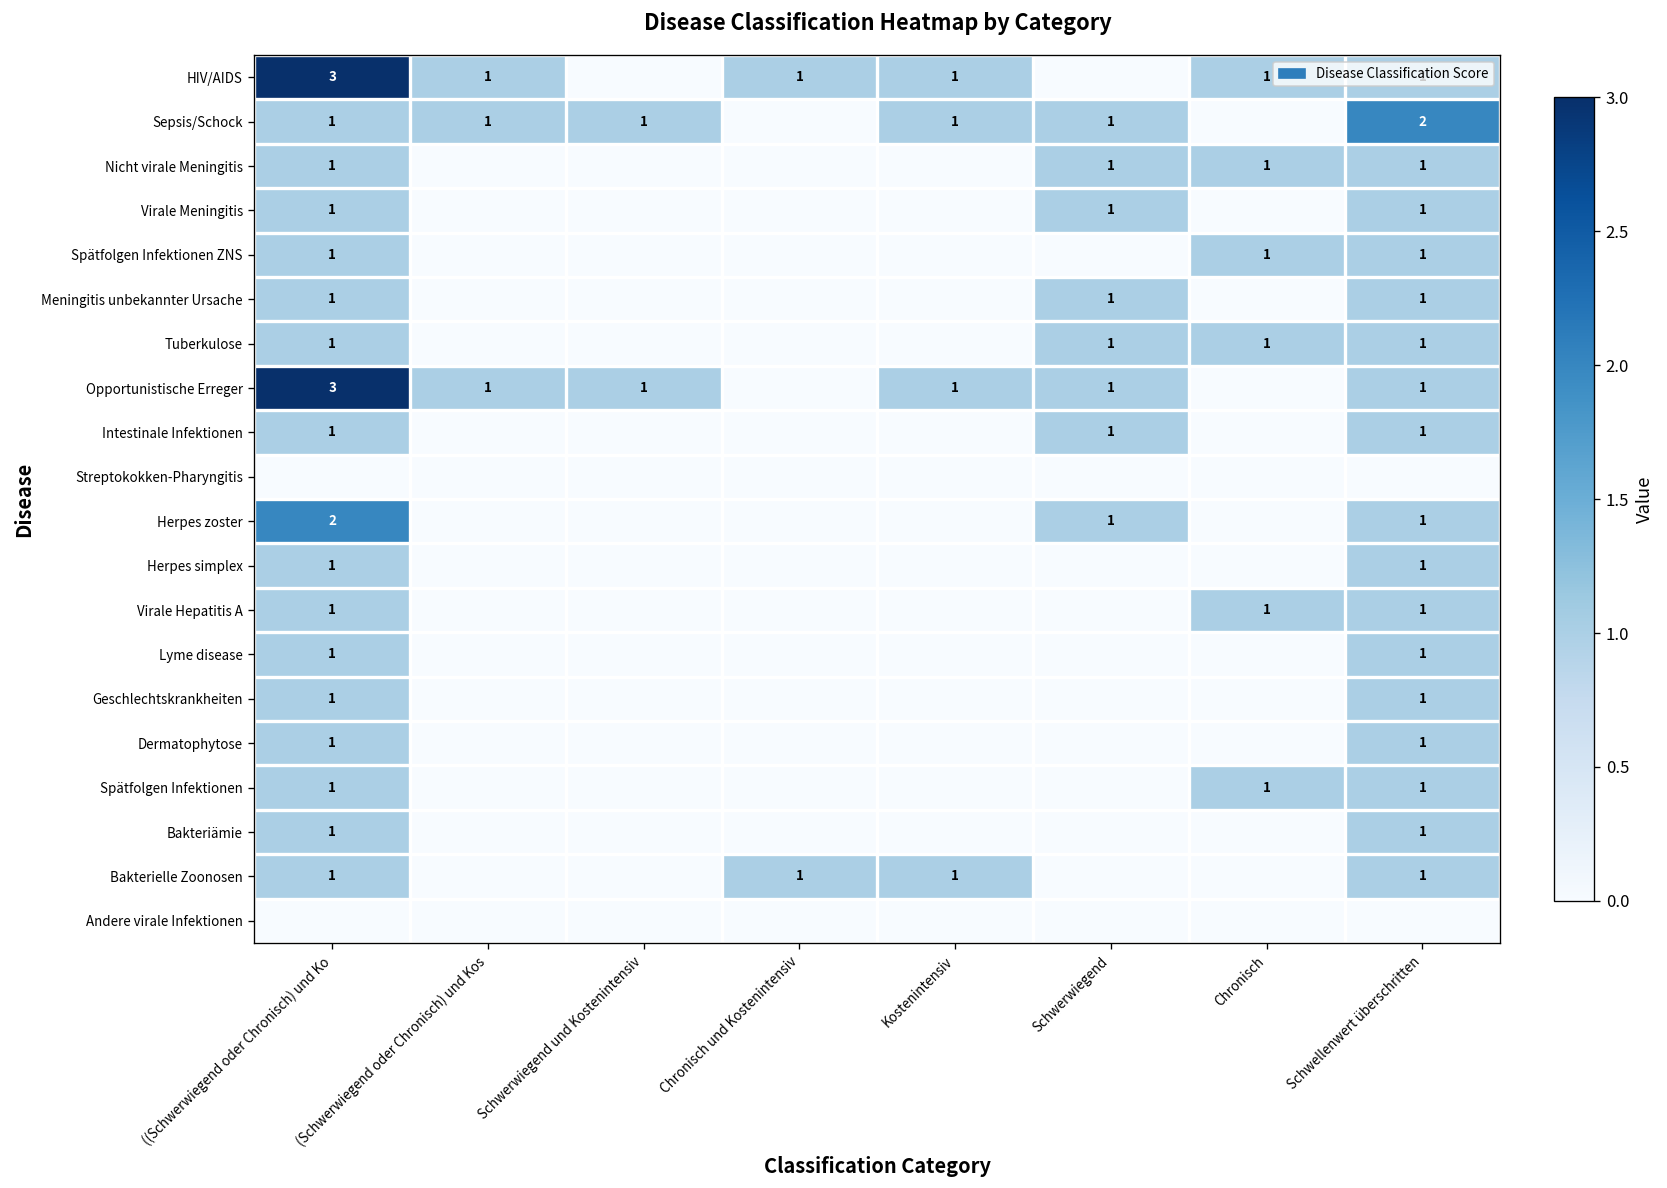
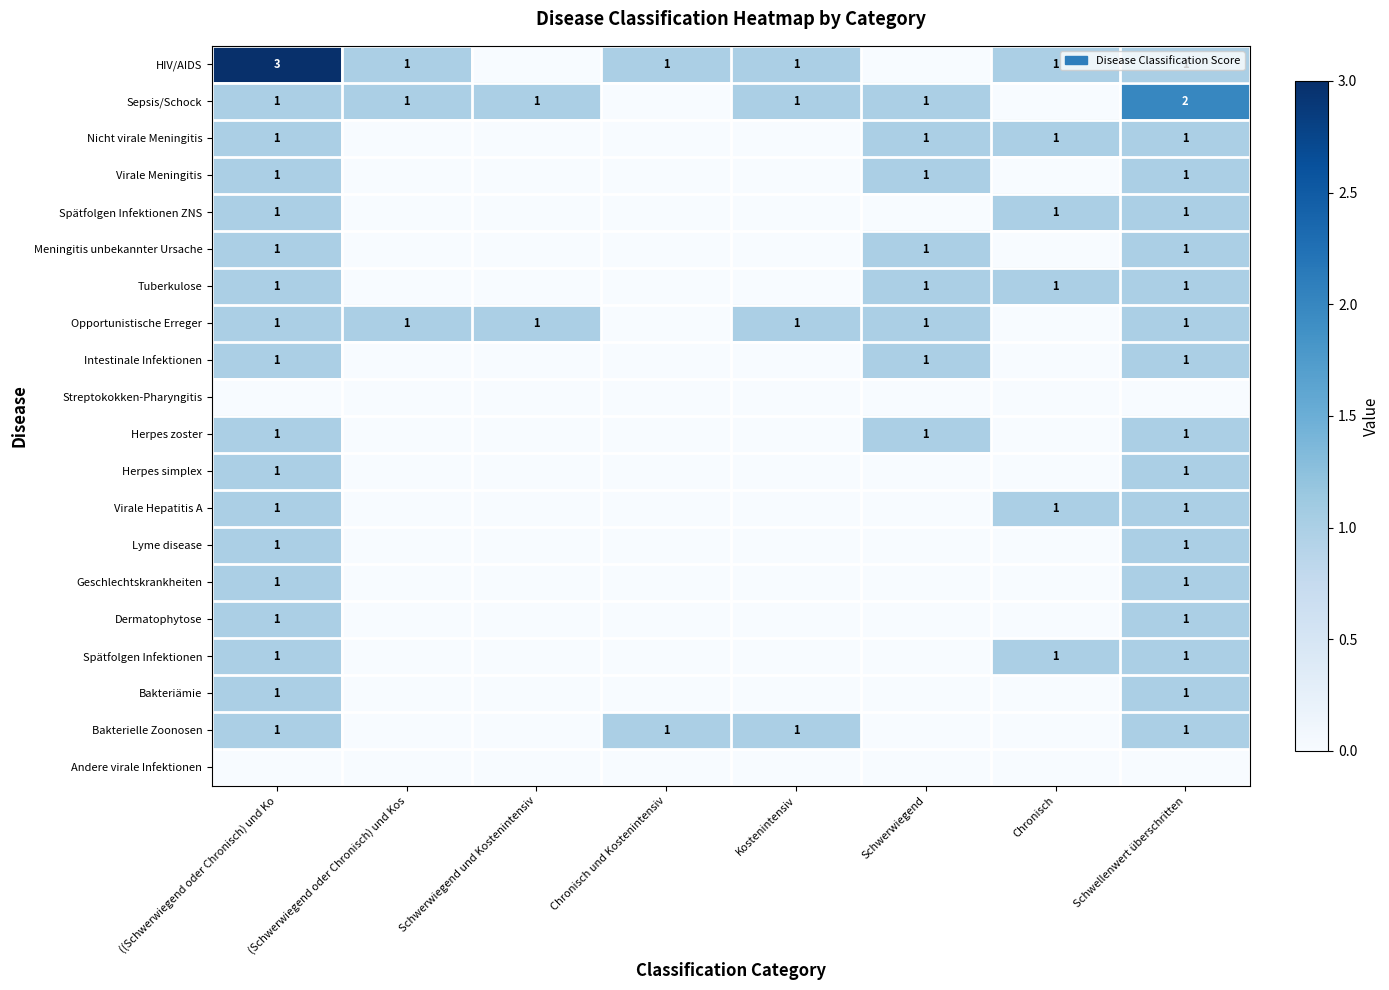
  {
    "HIV/AIDS": {
      "((Schwerwiegend oder Chronisch) und Ko": 3,
      "(Schwerwiegend oder Chronisch) und Kos": 1,
      "Chronisch und Kostenintensiv": 1,
      "Kostenintensiv": 1,
      "Chronisch": 1
    },
    "Sepsis/Schock": {
      "((Schwerwiegend oder Chronisch) und Ko": 1,
      "(Schwerwiegend oder Chronisch) und Kos": 1,
      "Schwerwiegend und Kostenintensiv": 1,
      "Kostenintensiv": 1,
      "Schwerwiegend": 1,
      "Schwellenwert überschritten": 2
    },
    "Nicht virale Meningitis": {
      "((Schwerwiegend oder Chronisch) und Ko": 1,
      "Schwerwiegend": 1,
      "Chronisch": 1,
      "Schwellenwert überschritten": 1
    },
    "Virale Meningitis": {
      "((Schwerwiegend oder Chronisch) und Ko": 1,
      "Schwerwiegend": 1,
      "Schwellenwert überschritten": 1
    },
    "Spätfolgen Infektionen ZNS": {
      "((Schwerwiegend oder Chronisch) und Ko": 1,
      "Chronisch": 1,
      "Schwellenwert überschritten": 1
    },
    "Meningitis unbekannter Ursache": {
      "((Schwerwiegend oder Chronisch) und Ko": 1,
      "Schwerwiegend": 1,
      "Schwellenwert überschritten": 1
    },
    "Tuberkulose": {
      "((Schwerwiegend oder Chronisch) und Ko": 1,
      "Schwerwiegend": 1,
      "Chronisch": 1,
      "Schwellenwert überschritten": 1
    },
    "Opportunistische Erreger": {
-     "((Schwerwiegend oder Chronisch) und Ko": 3,
+     "((Schwerwiegend oder Chronisch) und Ko": 1,
      "(Schwerwiegend oder Chronisch) und Kos": 1,
      "Schwerwiegend und Kostenintensiv": 1,
      "Kostenintensiv": 1,
      "Schwerwiegend": 1,
      "Schwellenwert überschritten": 1
    },
    "Intestinale Infektionen": {
      "((Schwerwiegend oder Chronisch) und Ko": 1,
      "Schwerwiegend": 1,
      "Schwellenwert überschritten": 1
    },
    "Herpes zoster": {
-     "((Schwerwiegend oder Chronisch) und Ko": 2,
+     "((Schwerwiegend oder Chronisch) und Ko": 1,
      "Schwerwiegend": 1,
      "Schwellenwert überschritten": 1
    },
    "Herpes simplex": {
      "((Schwerwiegend oder Chronisch) und Ko": 1,
      "Schwellenwert überschritten": 1
    },
    "Virale Hepatitis A": {
      "((Schwerwiegend oder Chronisch) und Ko": 1,
      "Chronisch": 1,
      "Schwellenwert überschritten": 1
    },
    "Lyme disease": {
      "((Schwerwiegend oder Chronisch) und Ko": 1,
      "Schwellenwert überschritten": 1
    },
    "Geschlechtskrankheiten": {
      "((Schwerwiegend oder Chronisch) und Ko": 1,
      "Schwellenwert überschritten": 1
    },
    "Dermatophytose": {
      "((Schwerwiegend oder Chronisch) und Ko": 1,
      "Schwellenwert überschritten": 1
    },
    "Spätfolgen Infektionen": {
      "((Schwerwiegend oder Chronisch) und Ko": 1,
      "Chronisch": 1,
      "Schwellenwert überschritten": 1
    },
    "Bakteriämie": {
      "((Schwerwiegend oder Chronisch) und Ko": 1,
      "Schwellenwert überschritten": 1
    },
    "Bakterielle Zoonosen": {
      "((Schwerwiegend oder Chronisch) und Ko": 1,
      "Chronisch und Kostenintensiv": 1,
      "Kostenintensiv": 1,
      "Schwellenwert überschritten": 1
    }
  }
